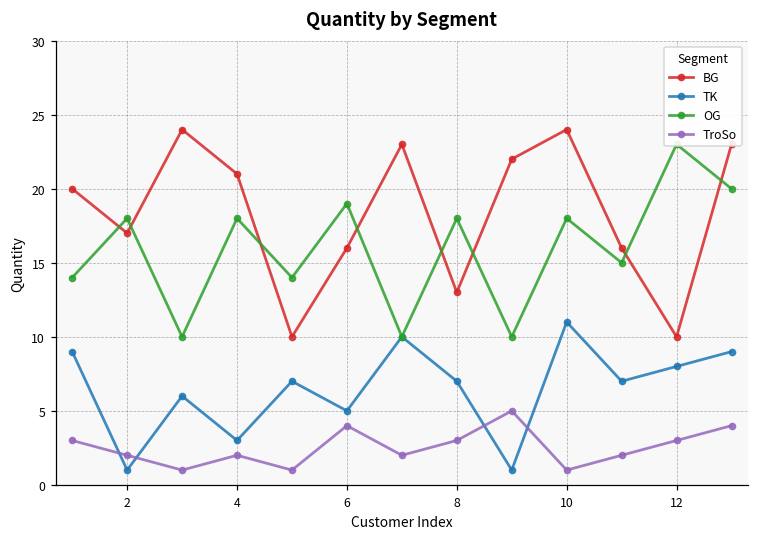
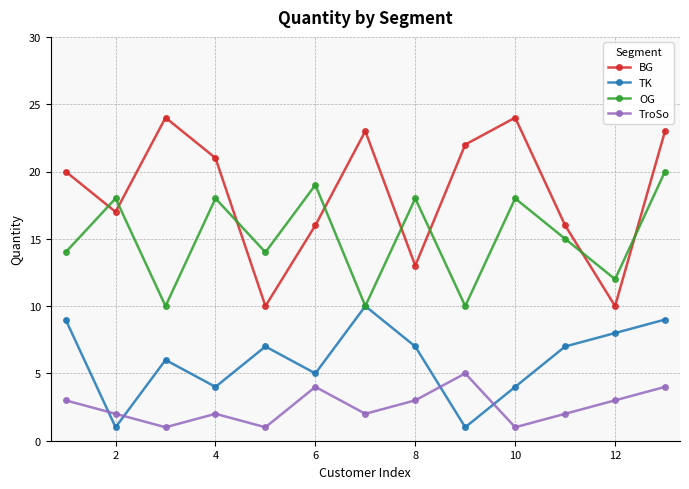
  {
    "BG": {
      "2": 17,
      "4": 21,
      "6": 16,
      "8": 13,
      "10": 24,
      "12": 10
    },
    "TK": {
      "2": 1,
-     "4": 3,
+     "4": 4,
      "6": 5,
      "8": 7,
-     "10": 11,
+     "10": 4,
      "12": 8
    },
    "OG": {
      "2": 18,
      "4": 18,
      "6": 19,
      "8": 18,
      "10": 18,
-     "12": 23
+     "12": 12
    },
    "TroSo": {
      "2": 2,
      "4": 2,
      "6": 4,
      "8": 3,
      "10": 1,
      "12": 3
    }
  }
